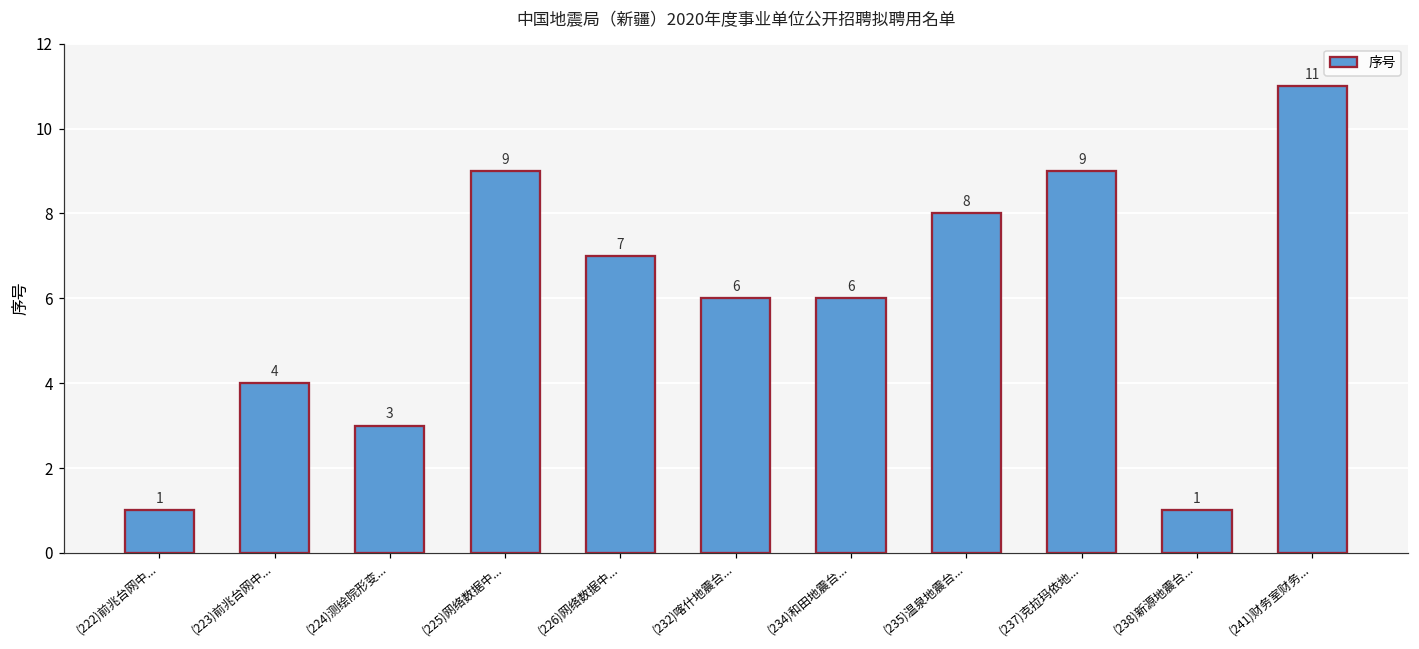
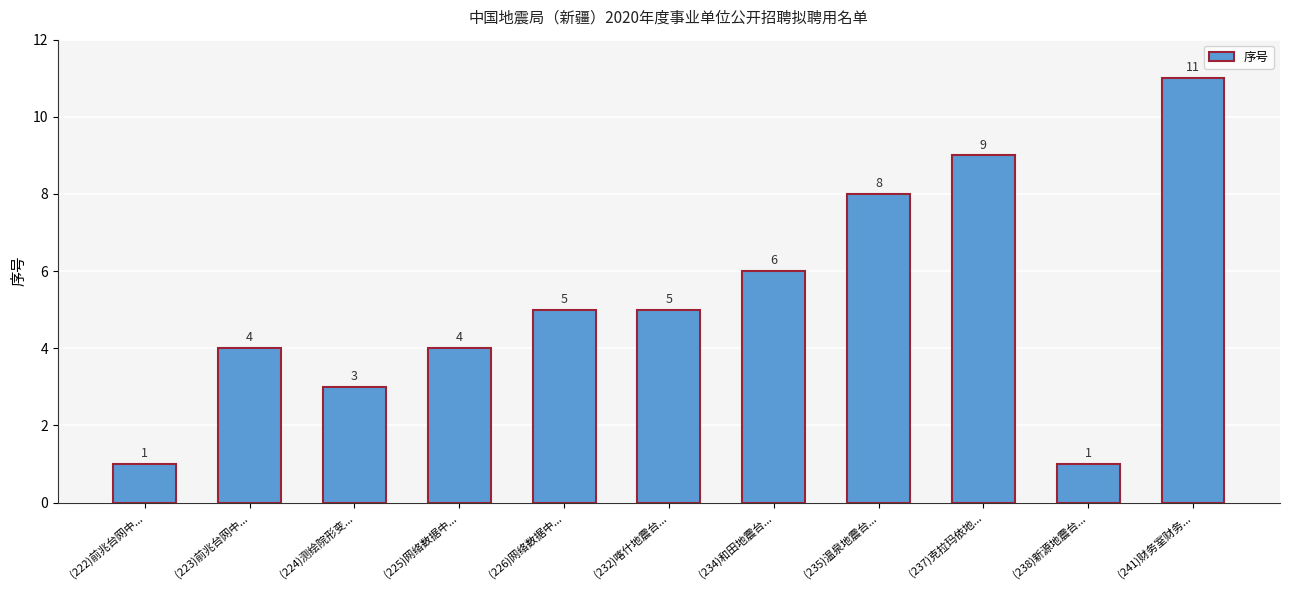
  {
    "(222)前兆台网中...": 1,
    "(223)前兆台网中...": 4,
    "(224)测绘院形变...": 3,
-   "(225)网络数据中...": 9,
-   "(226)网络数据中...": 7,
-   "(232)喀什地震台...": 6,
+   "(225)网络数据中...": 4,
+   "(226)网络数据中...": 5,
+   "(232)喀什地震台...": 5,
    "(234)和田地震台...": 6,
    "(235)温泉地震台...": 8,
    "(237)克拉玛依地...": 9,
    "(238)新源地震台...": 1,
    "(241)财务室财务...": 11
  }
